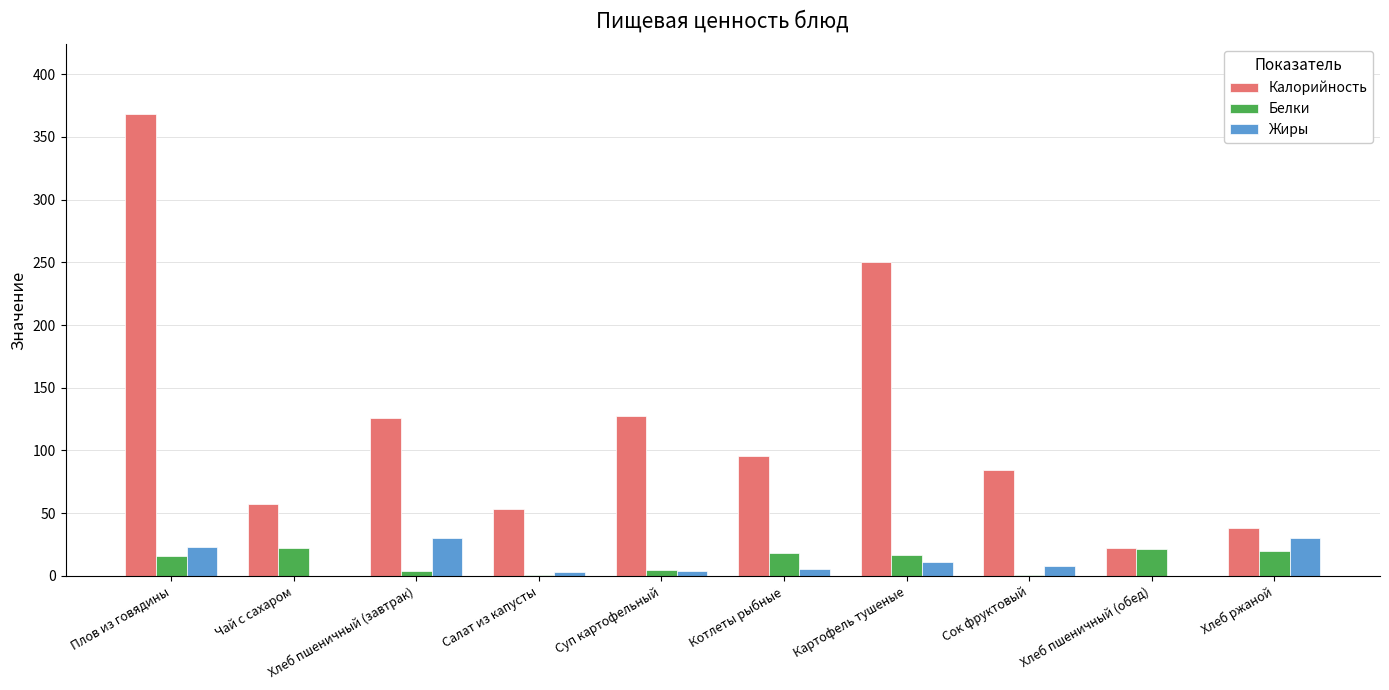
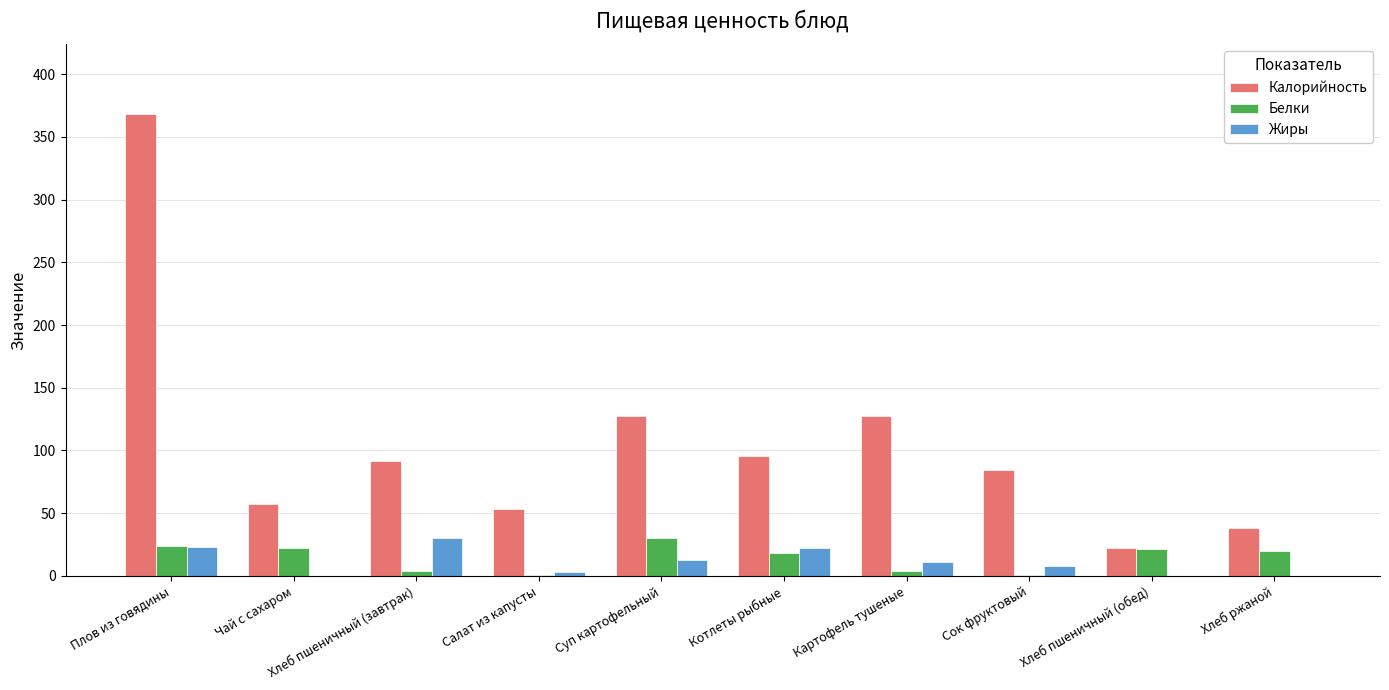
  {
    "Калорийность": {
      "Плов из говядины": 369,
      "Чай с сахаром": 57,
-     "Хлеб пшеничный (завтрак)": 126,
+     "Хлеб пшеничный (завтрак)": 92,
      "Салат из капусты": 54,
      "Суп картофельный": 128,
      "Котлеты рыбные": 96,
-     "Картофель тушеные": 250,
+     "Картофель тушеные": 127,
      "Сок фруктовый": 85,
      "Хлеб пшеничный (обед)": 22,
      "Хлеб ржаной": 38
    },
    "Белки": {
-     "Плов из говядины": 16,
+     "Плов из говядины": 24,
      "Чай с сахаром": 22,
      "Хлеб пшеничный (завтрак)": 4,
-     "Суп картофельный": 5,
+     "Суп картофельный": 30,
      "Котлеты рыбные": 18,
-     "Картофель тушеные": 17,
+     "Картофель тушеные": 4,
      "Хлеб пшеничный (обед)": 22,
      "Хлеб ржаной": 20
    },
    "Жиры": {
      "Плов из говядины": 23,
      "Хлеб пшеничный (завтрак)": 30,
      "Салат из капусты": 3,
-     "Суп картофельный": 4,
-     "Котлеты рыбные": 5,
+     "Суп картофельный": 12,
+     "Котлеты рыбные": 23,
      "Картофель тушеные": 11,
      "Сок фруктовый": 8,
-     "Хлеб ржаной": 30
+     "Хлеб ржаной": 0
    }
  }
